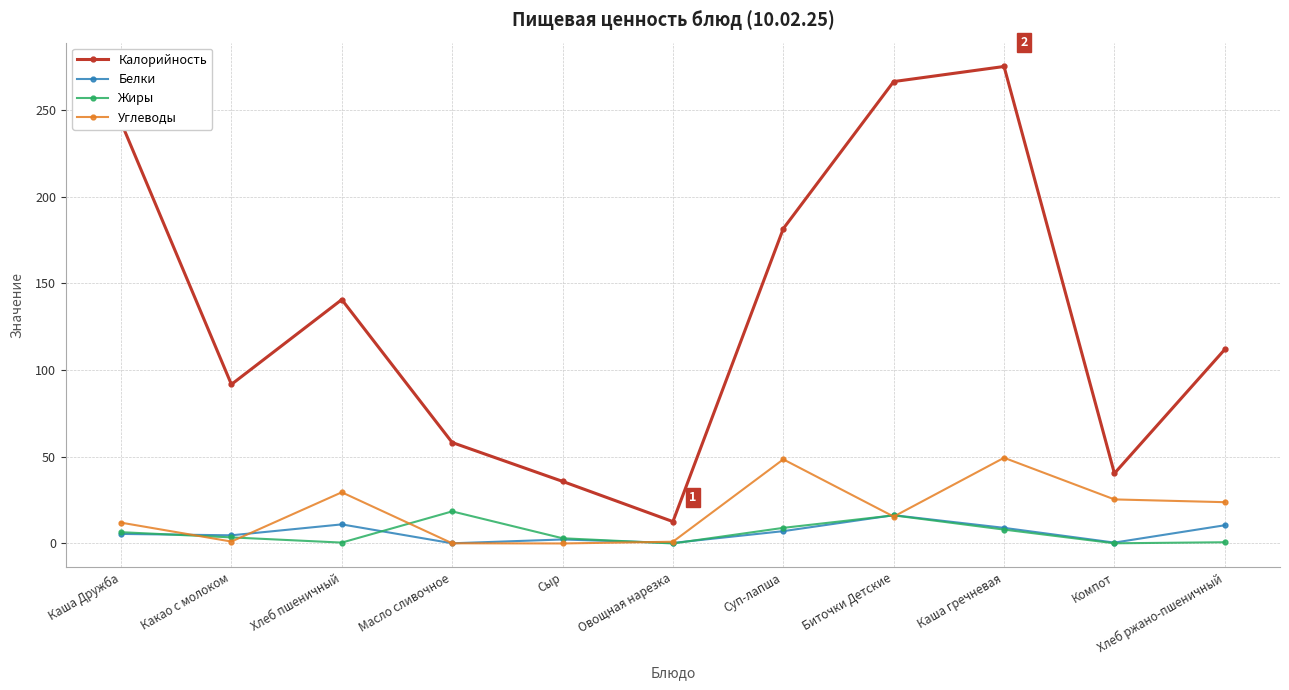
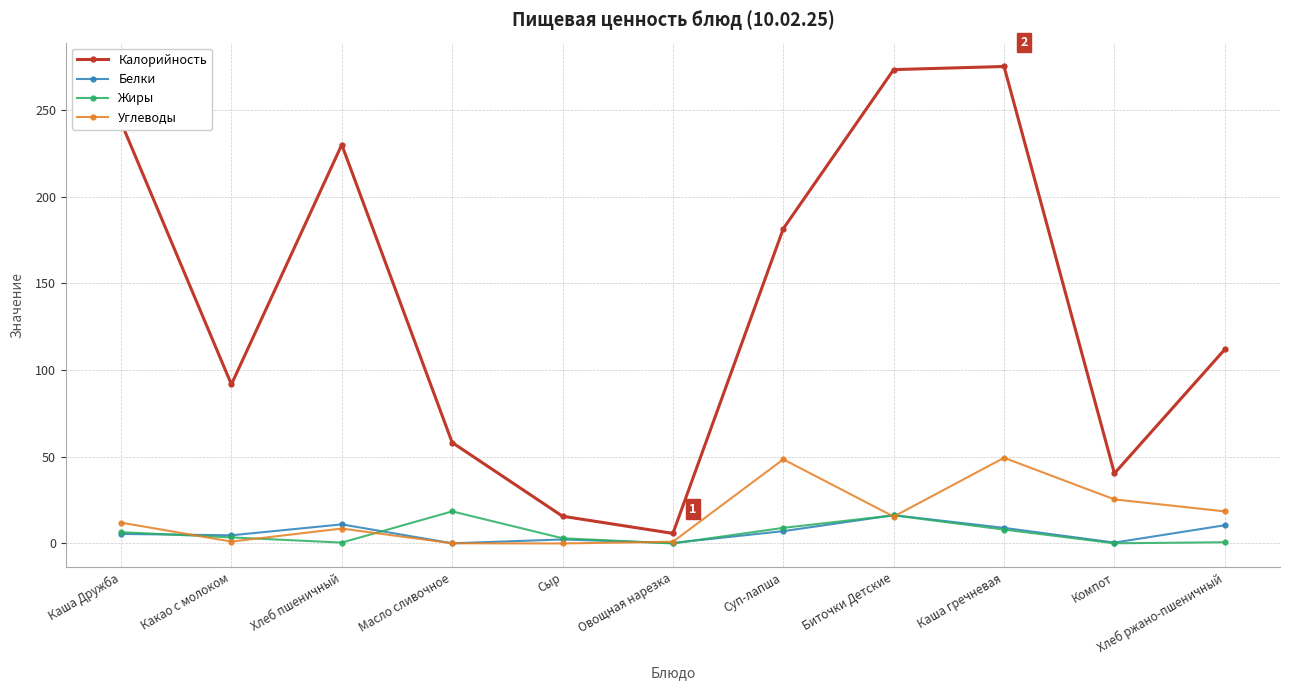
  {
    "Калорийность": {
      "Какао с молоком": 92,
-     "Хлеб пшеничный": 141,
+     "Хлеб пшеничный": 230,
      "Масло сливочное": 58,
-     "Сыр": 36,
-     "Овощная нарезка": 13,
+     "Сыр": 16,
+     "Овощная нарезка": 6,
      "Суп-лапша": 182,
-     "Биточки Детские": 266,
+     "Биточки Детские": 273,
      "Компот": 40,
      "Хлеб ржано-пшеничный": 112
    },
    "Белки": {
      "Хлеб пшеничный": 11,
      "Суп-лапша": 7,
      "Хлеб ржано-пшеничный": 11
    },
    "Жиры": {
      "Хлеб пшеничный": 1,
      "Масло сливочное": 19,
      "Суп-лапша": 9,
      "Хлеб ржано-пшеничный": 1
    },
    "Углеводы": {
      "Каша Дружба": 12,
      "Какао с молоком": 1,
-     "Хлеб пшеничный": 30,
+     "Хлеб пшеничный": 9,
      "Сыр": 0,
      "Суп-лапша": 49,
      "Каша гречневая": 49,
      "Компот": 25,
-     "Хлеб ржано-пшеничный": 24
+     "Хлеб ржано-пшеничный": 19
    }
  }
